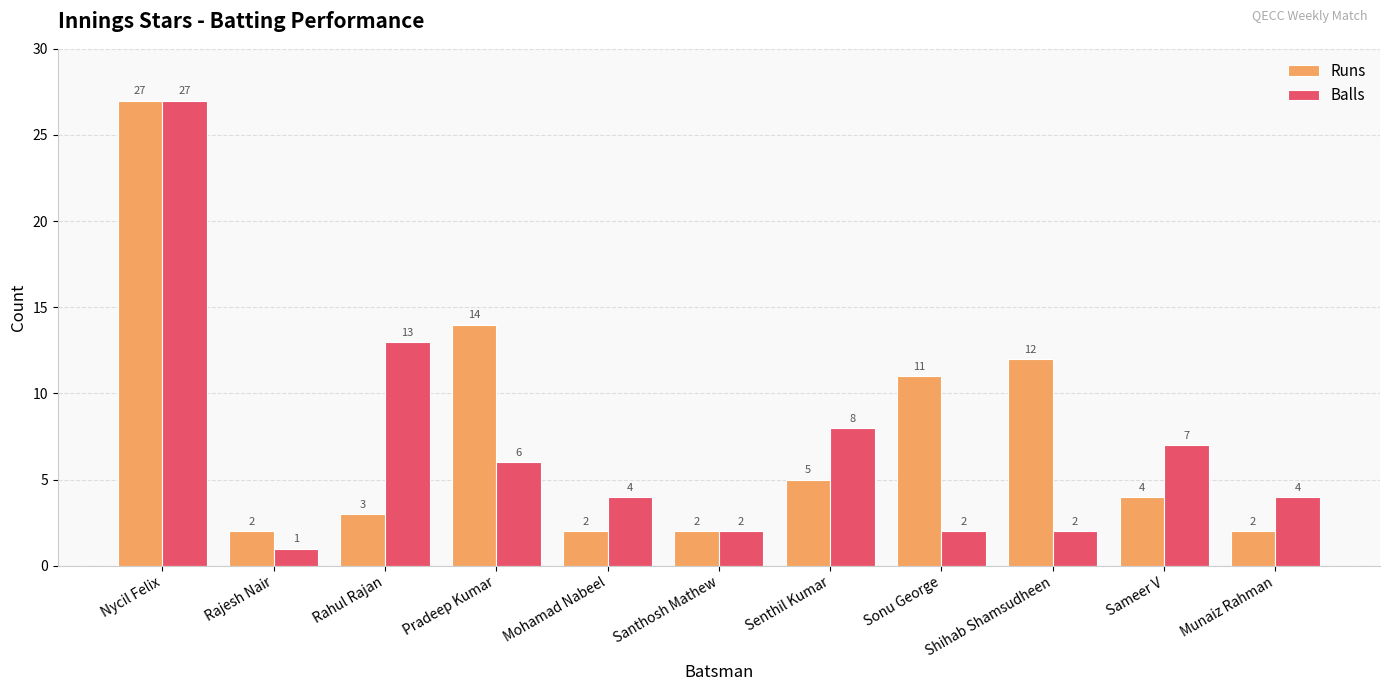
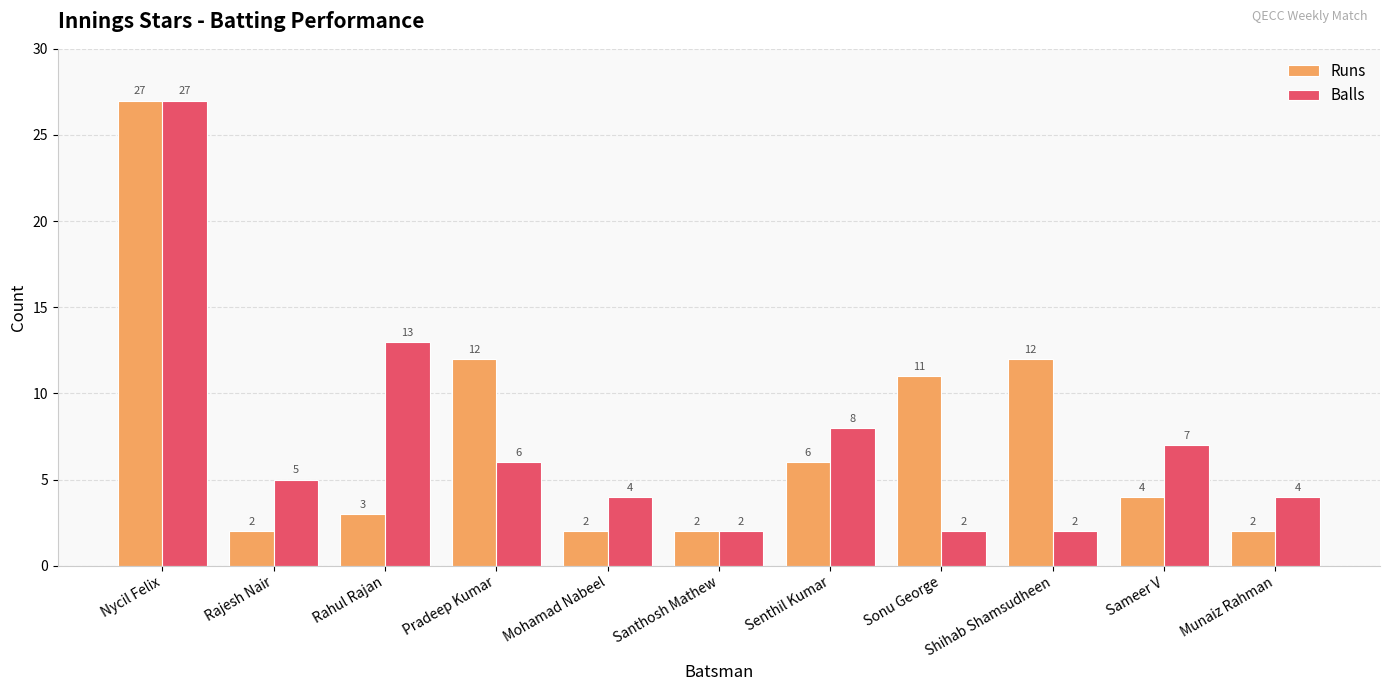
  {
    "Runs": {
      "Nycil Felix": 27,
      "Rajesh Nair": 2,
      "Rahul Rajan": 3,
-     "Pradeep Kumar": 14,
+     "Pradeep Kumar": 12,
      "Mohamad Nabeel": 2,
      "Santhosh Mathew": 2,
-     "Senthil Kumar": 5,
+     "Senthil Kumar": 6,
      "Sonu George": 11,
      "Shihab Shamsudheen": 12,
      "Sameer V": 4,
      "Munaiz Rahman": 2
    },
    "Balls": {
      "Nycil Felix": 27,
-     "Rajesh Nair": 1,
+     "Rajesh Nair": 5,
      "Rahul Rajan": 13,
      "Pradeep Kumar": 6,
      "Mohamad Nabeel": 4,
      "Santhosh Mathew": 2,
      "Senthil Kumar": 8,
      "Sonu George": 2,
      "Shihab Shamsudheen": 2,
      "Sameer V": 7,
      "Munaiz Rahman": 4
    }
  }
